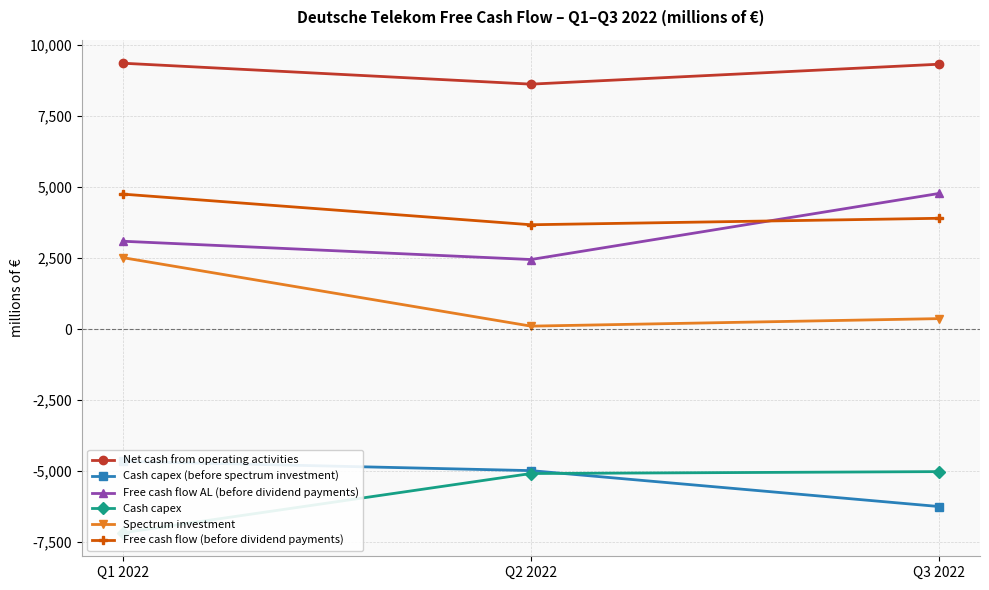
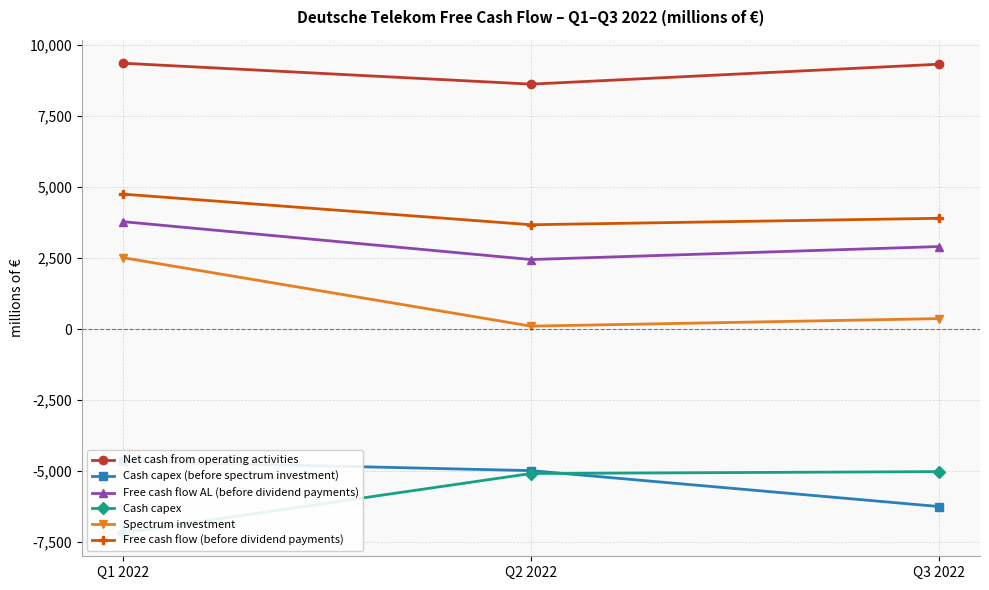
  {
    "Cash capex (before spectrum investment)": {
      "Q2 2022": "-5,000",
      "Q3 2022": "-6,200"
    },
    "Free cash flow AL (before dividend payments)": {
-     "Q1 2022": "3,100",
+     "Q1 2022": "3,800",
      "Q2 2022": "2,400",
-     "Q3 2022": "4,800"
+     "Q3 2022": "2,900"
    },
    "Cash capex": {
      "Q2 2022": "-5,100",
      "Q3 2022": "-5,000"
    }
  }
